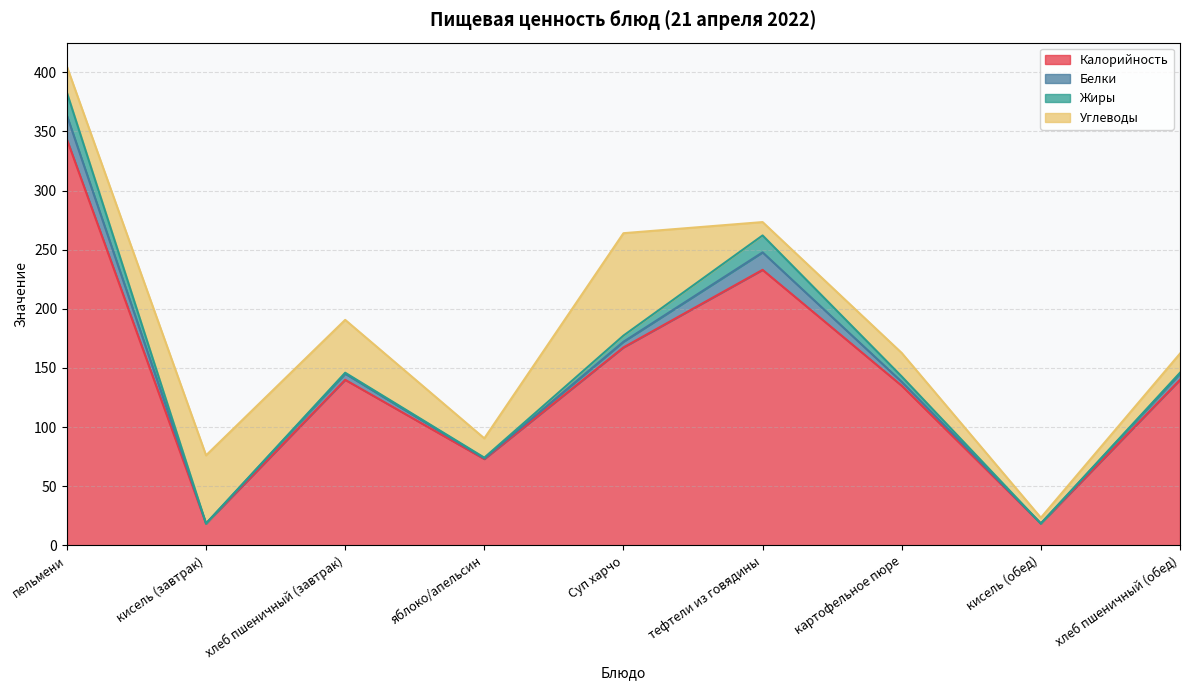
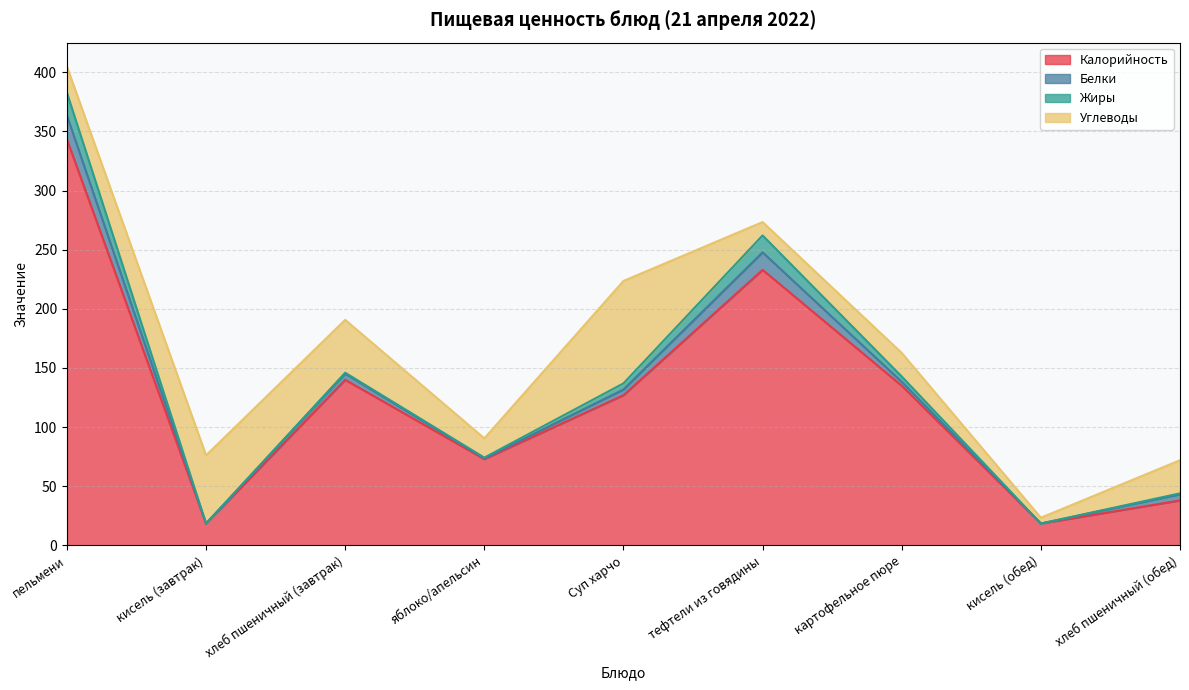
  {
    "Калорийность": {
      "пельмени": 343,
      "хлеб пшеничный (завтрак)": 140,
-     "Суп харчо": 167,
+     "Суп харчо": 127,
      "тефтели из говядины": 233,
      "картофельное пюре": 135,
-     "хлеб пшеничный (обед)": 140
+     "хлеб пшеничный (обед)": 38
    },
    "Углеводы": {
      "пельмени": 22,
      "кисель (завтрак)": 58,
      "хлеб пшеничный (завтрак)": 45,
      "яблоко/апельсин": 16,
      "Суп харчо": 87,
      "тефтели из говядины": 11,
      "картофельное пюре": 20,
      "кисель (обед)": 5,
-     "хлеб пшеничный (обед)": 16
+     "хлеб пшеничный (обед)": 28
    }
  }
